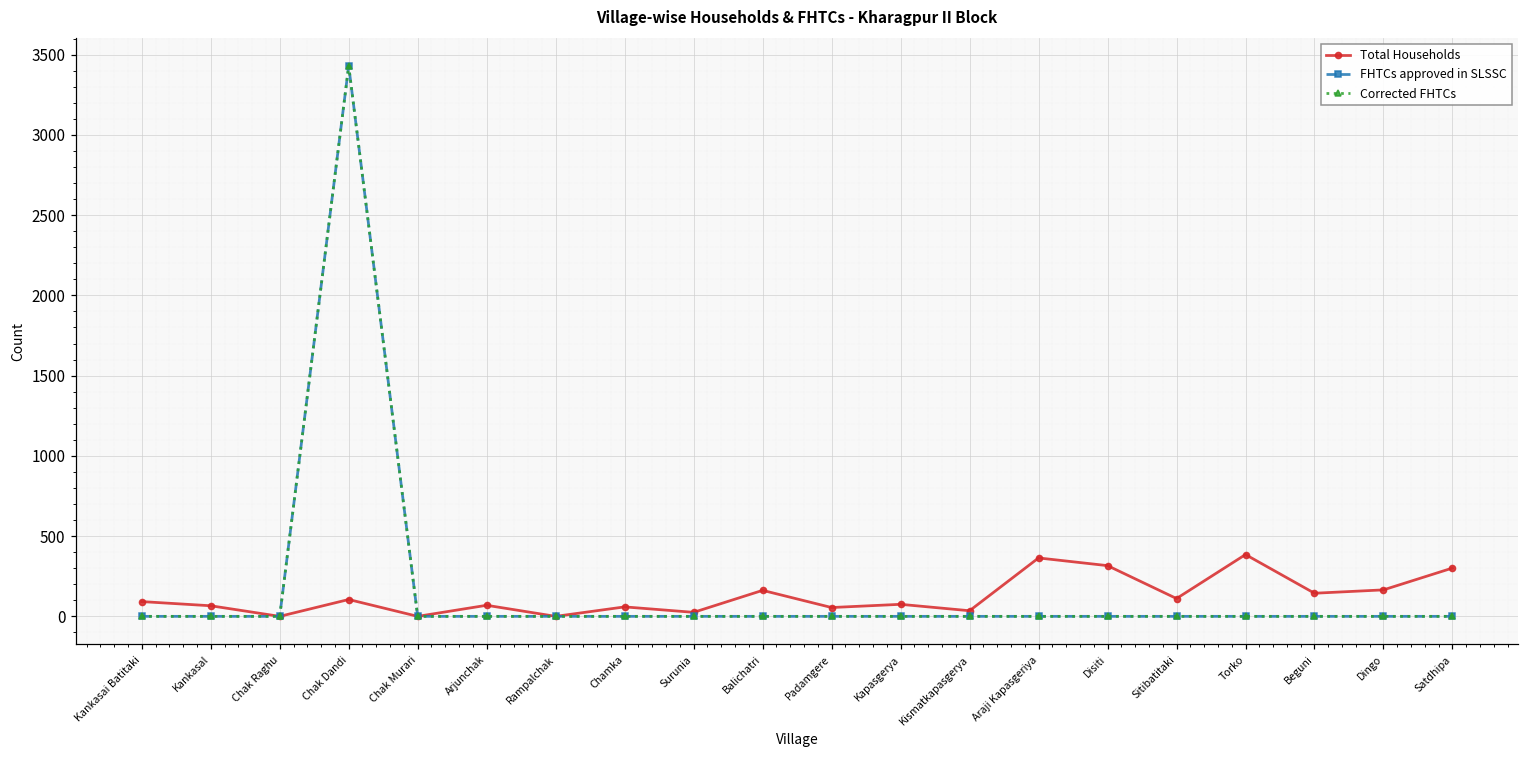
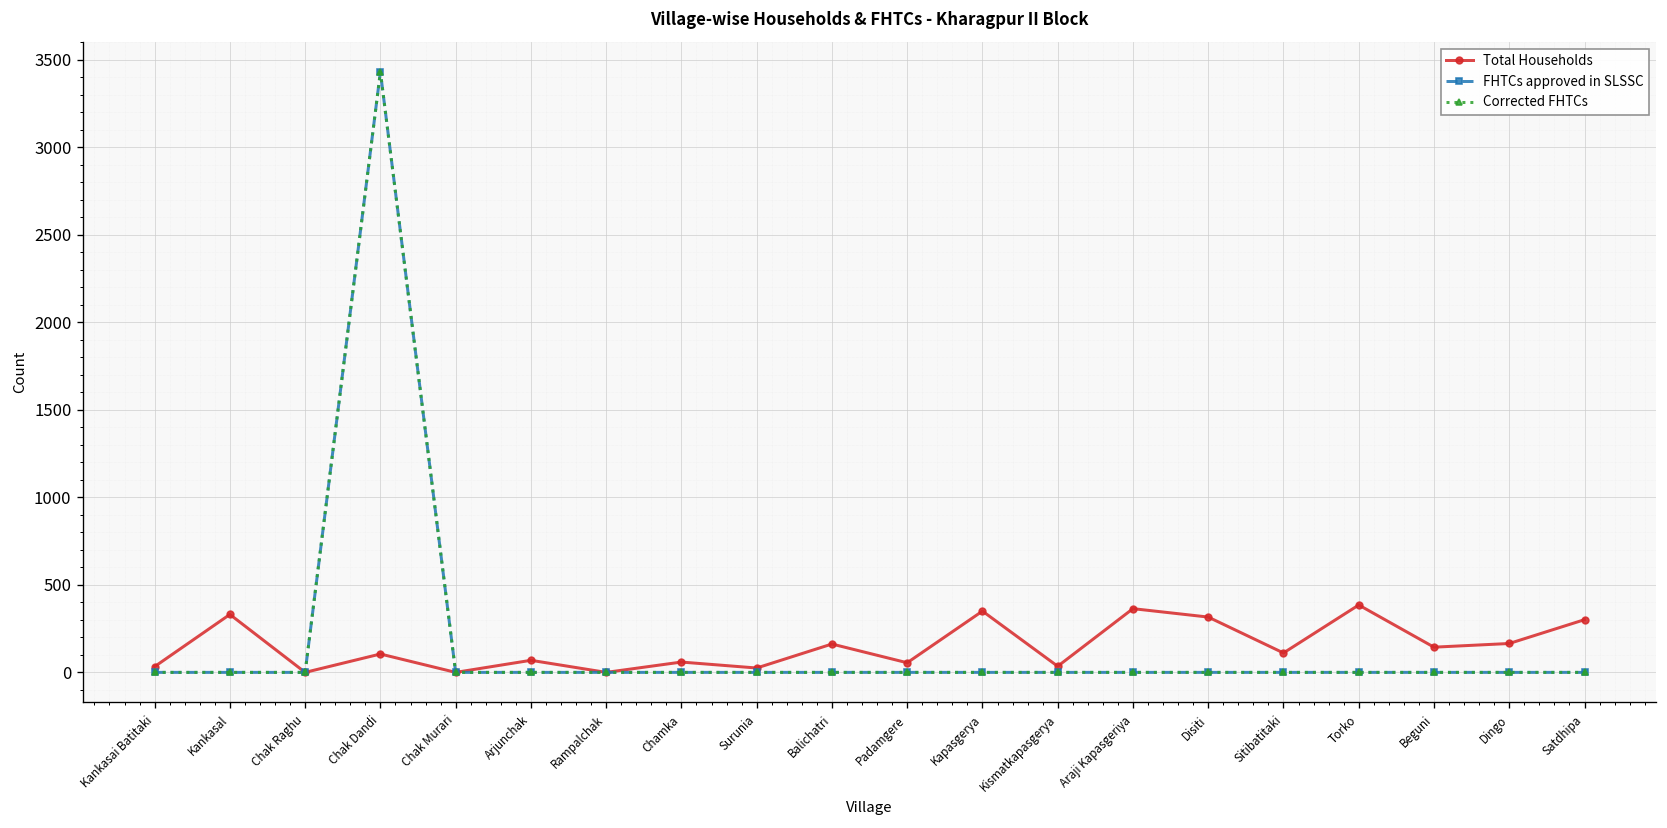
  {
    "Total Households": {
-     "Kankasai Batitaki": 90,
-     "Kankasal": 70,
+     "Kankasai Batitaki": 30,
+     "Kankasal": 330,
      "Chak Dandi": 110,
      "Arjunchak": 70,
      "Chamka": 60,
      "Surunia": 30,
      "Balichatri": 160,
      "Padamgere": 60,
-     "Kapasgerya": 80,
+     "Kapasgerya": 350,
      "Kismatkapasgerya": 40,
      "Araji Kapasgeriya": 360,
      "Disiti": 320,
      "Sitibatitaki": 110,
      "Torko": 390,
      "Beguni": 140,
      "Dingo": 170,
      "Satdhipa": 300
    },
    "Corrected FHTCs": {
      "Kankasai Batitaki": 0,
      "Kankasal": 0,
      "Chak Dandi": 3430,
      "Arjunchak": 0,
      "Chamka": 0,
      "Surunia": 0,
      "Balichatri": 0,
      "Padamgere": 0,
      "Kapasgerya": 0,
      "Kismatkapasgerya": 0,
      "Araji Kapasgeriya": 0,
      "Disiti": 0,
      "Sitibatitaki": 0,
      "Torko": 0,
      "Beguni": 0,
      "Dingo": 0,
      "Satdhipa": 0
    }
  }
